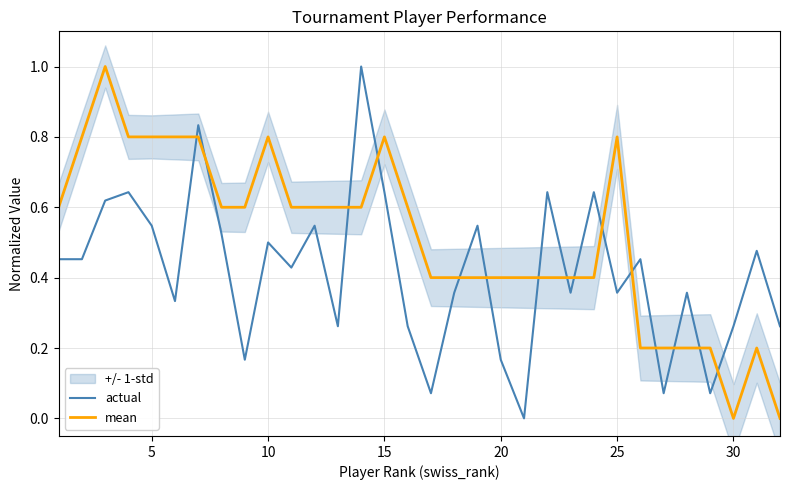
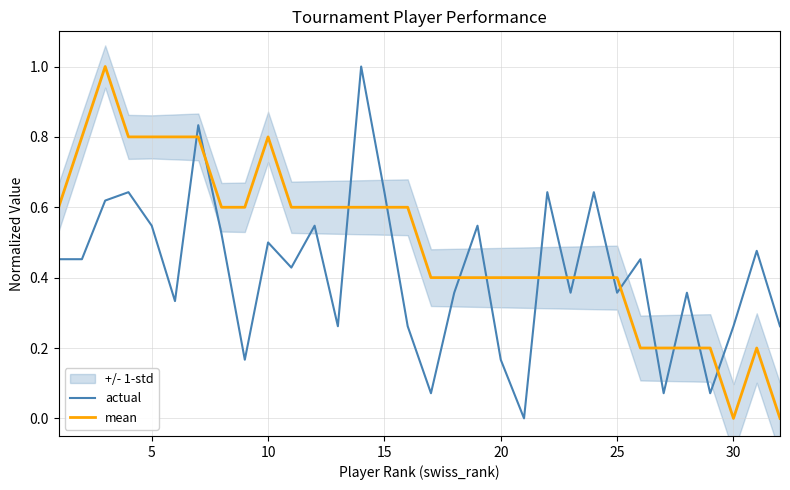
  {
    "mean": {
      "5": 0.80,
      "10": 0.80,
-     "15": 0.80,
+     "15": 0.60,
      "20": 0.40,
-     "25": 0.80,
+     "25": 0.40,
      "30": 0.00
    }
  }
